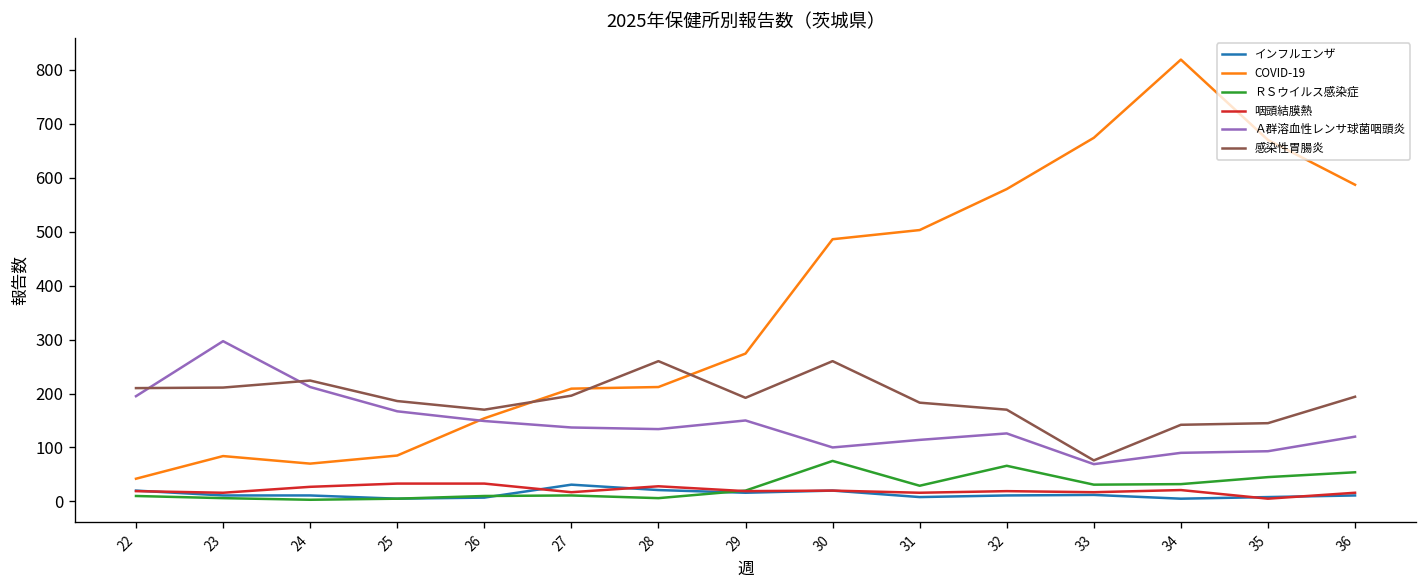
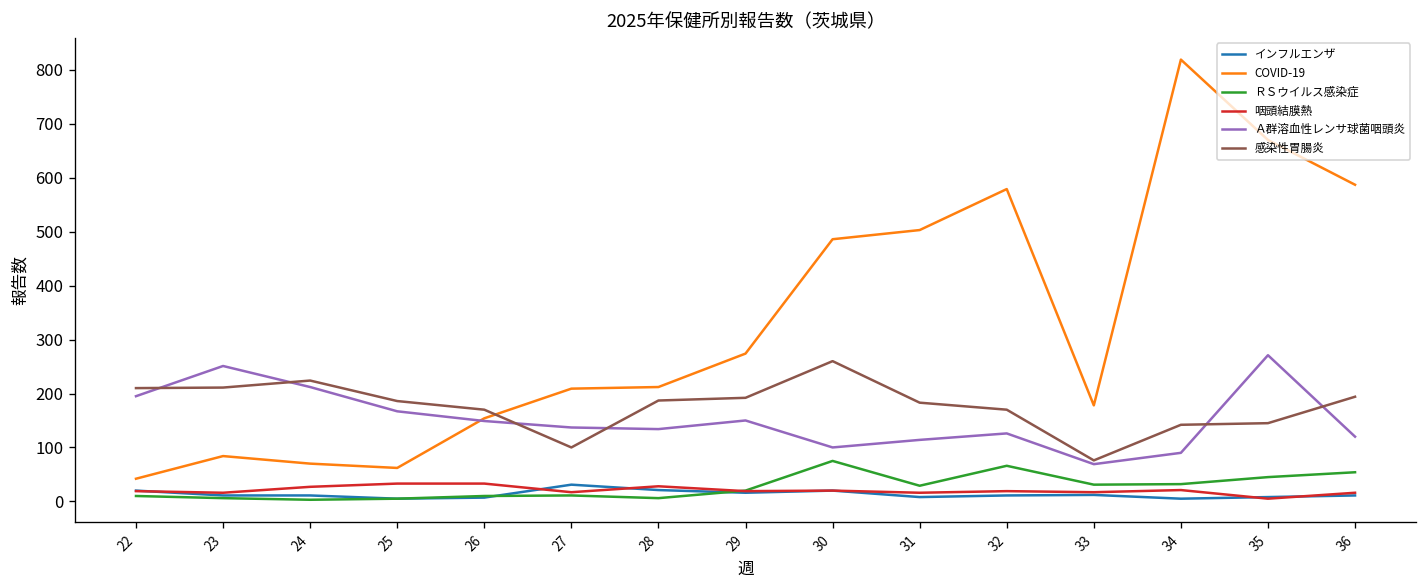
  {
    "インフルエンザ": {
      "24": 10,
      "27": 30,
      "28": 20,
      "31": 10,
      "32": 10,
      "34": 10
    },
    "COVID-19": {
      "22": 40,
      "23": 80,
      "24": 70,
-     "25": 90,
+     "25": 60,
      "27": 210,
      "28": 210,
      "29": 270,
      "30": 490,
      "31": 500,
      "32": 580,
-     "33": 670,
+     "33": 180,
      "34": 820,
      "36": 590
    },
    "ＲＳウイルス感染症": {
      "22": 10,
      "24": 0,
      "27": 10,
      "28": 10,
      "30": 80,
      "31": 30,
      "32": 70,
      "33": 30,
      "34": 30,
      "35": 50,
      "36": 50
    },
    "咽頭結膜熱": {
      "24": 30,
      "25": 30,
      "26": 30,
      "27": 20,
      "28": 30,
      "31": 20,
      "32": 20,
      "34": 20
    },
    "Ａ群溶血性レンサ球菌咽頭炎": {
      "22": 200,
-     "23": 300,
+     "23": 250,
      "24": 210,
      "25": 170,
      "27": 140,
      "28": 130,
      "29": 150,
      "30": 100,
      "31": 110,
      "32": 130,
      "33": 70,
      "34": 90,
-     "35": 90,
+     "35": 270,
      "36": 120
    },
    "感染性胃腸炎": {
      "22": 210,
      "23": 210,
      "24": 220,
      "25": 190,
      "26": 170,
-     "27": 200,
-     "28": 260,
+     "27": 100,
+     "28": 190,
      "29": 190,
      "30": 260,
      "31": 180,
      "32": 170,
      "33": 80,
      "34": 140,
      "35": 150,
      "36": 190
    }
  }
